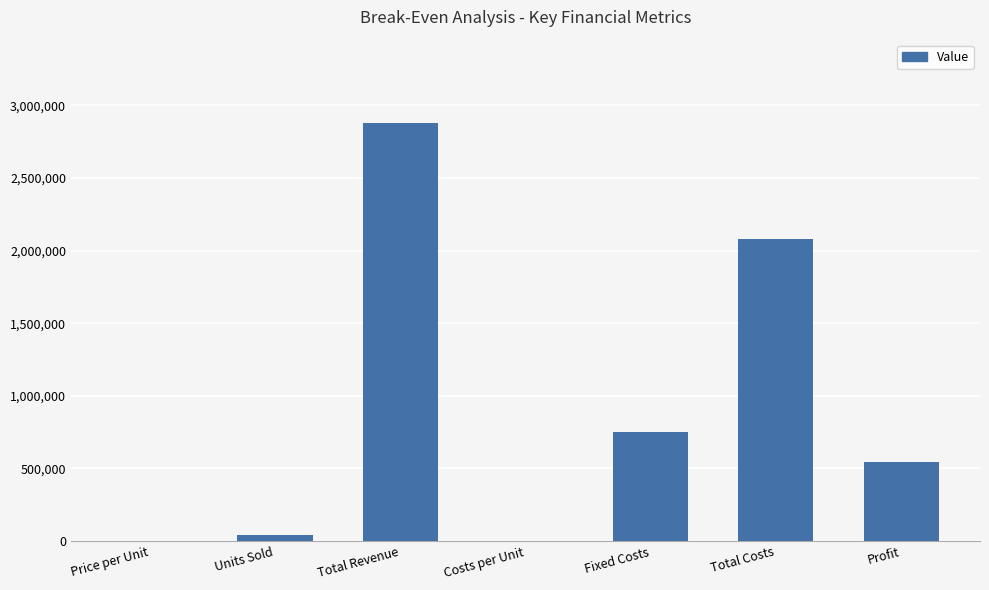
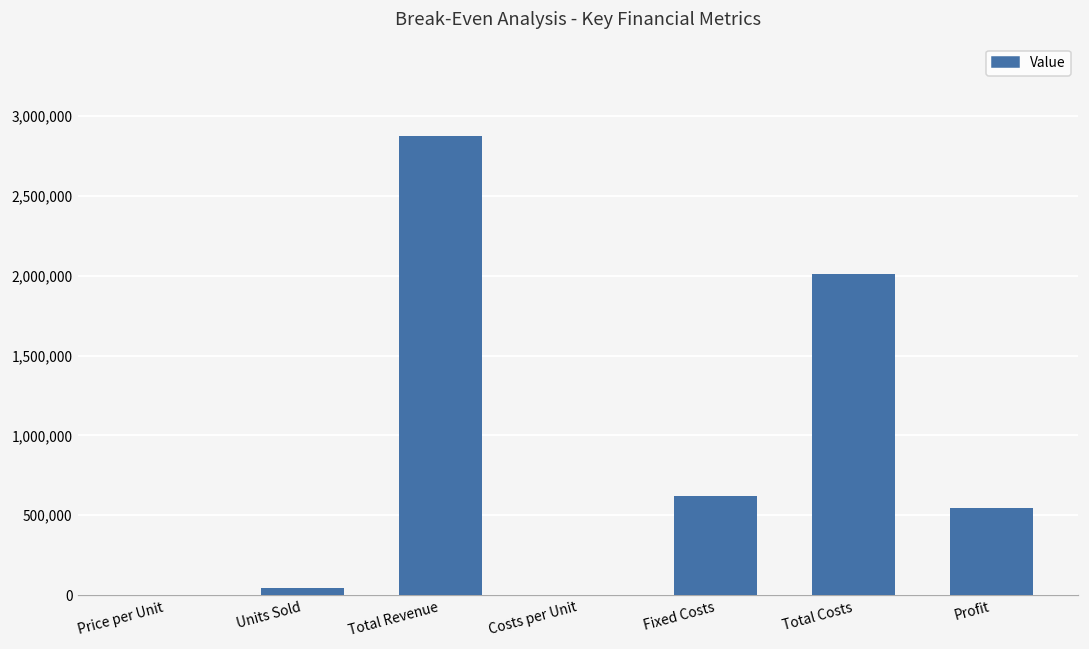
  {
    "Units Sold": "40,000",
    "Total Revenue": "2,880,000",
-   "Fixed Costs": "750,000",
-   "Total Costs": "2,080,000",
+   "Fixed Costs": "620,000",
+   "Total Costs": "2,010,000",
    "Profit": "550,000"
  }
